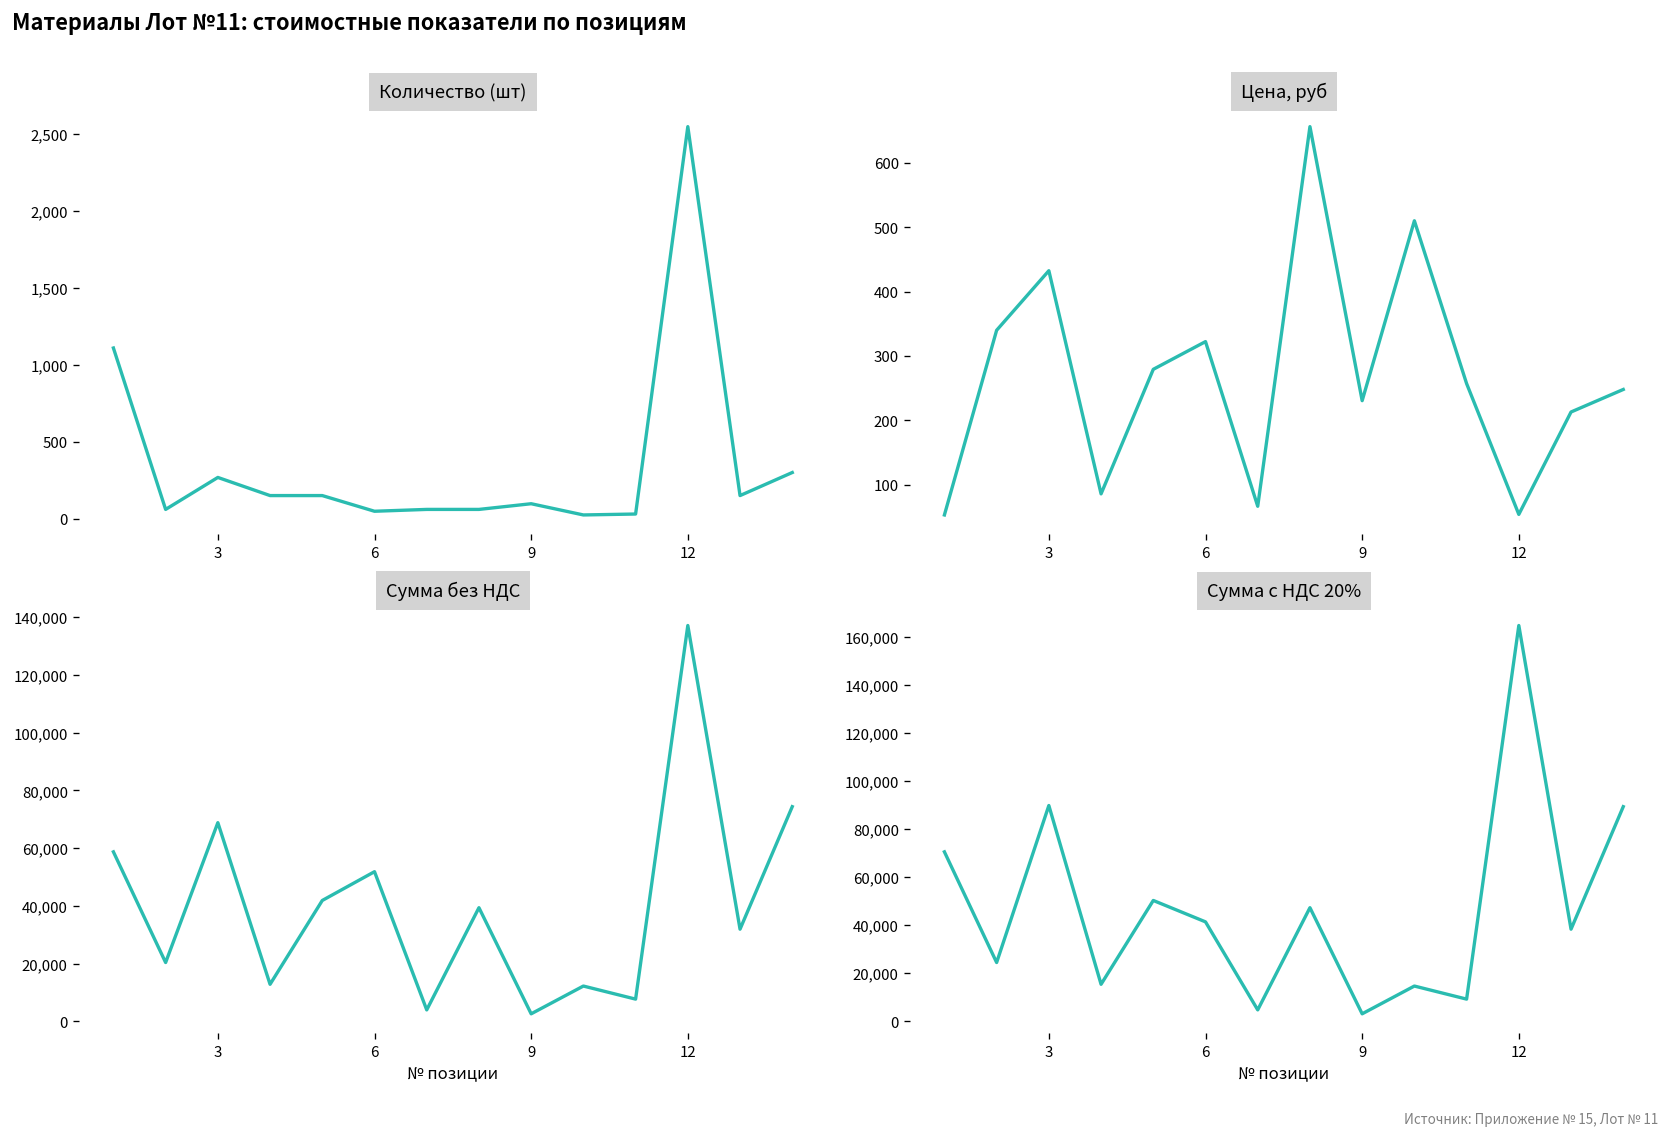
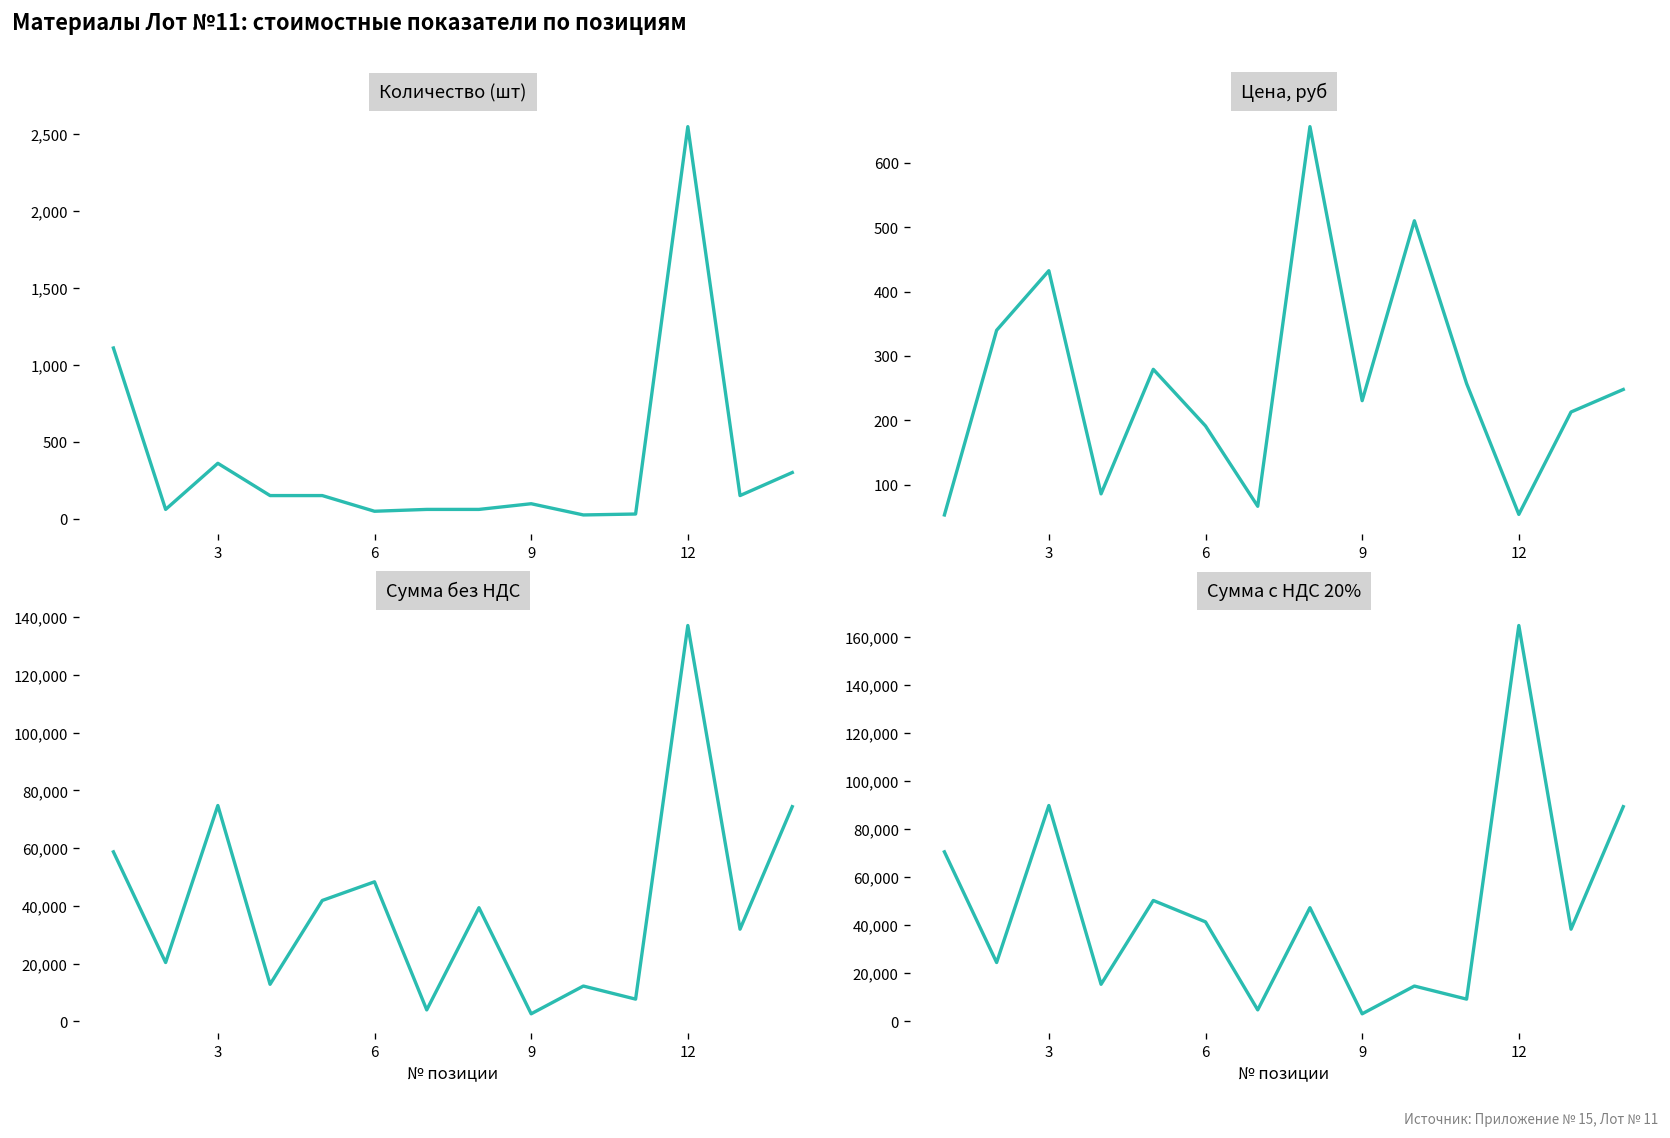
  {
    "Количество (шт)": {
-     "3": "270",
+     "3": "360",
      "6": "50",
      "9": "100",
      "12": "2,550"
    },
    "Цена, руб": {
      "3": "430",
-     "6": "320",
+     "6": "190",
      "9": "230",
      "12": "50"
    },
    "Сумма без НДС": {
-     "3": "69,000",
-     "6": "52,000",
+     "3": "75,000",
+     "6": "48,000",
      "9": "3,000",
      "12": "137,000"
    },
    "Сумма с НДС 20%": {
      "3": "90,000",
      "6": "41,000",
      "9": "3,000",
      "12": "165,000"
    }
  }
